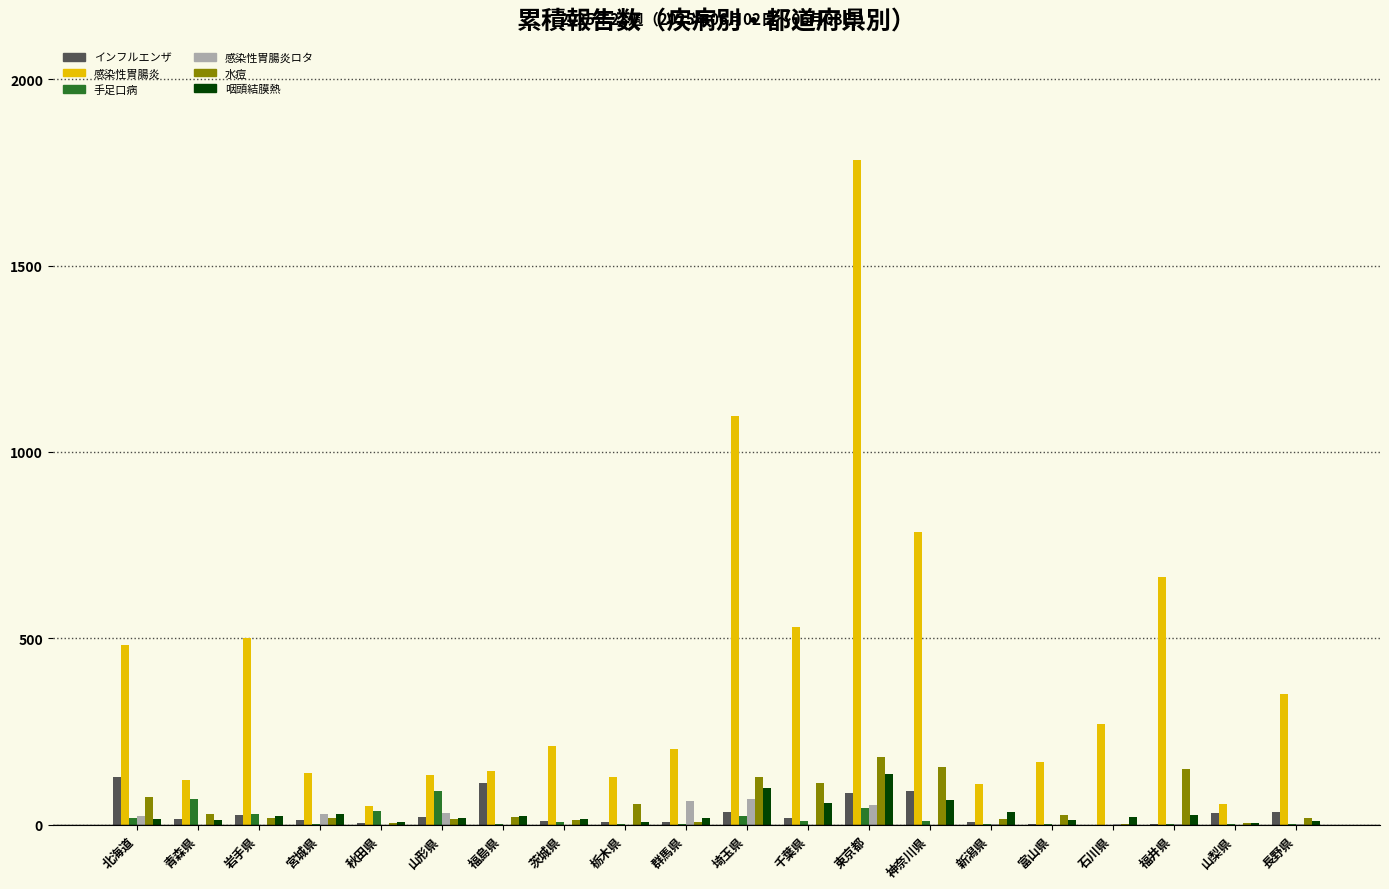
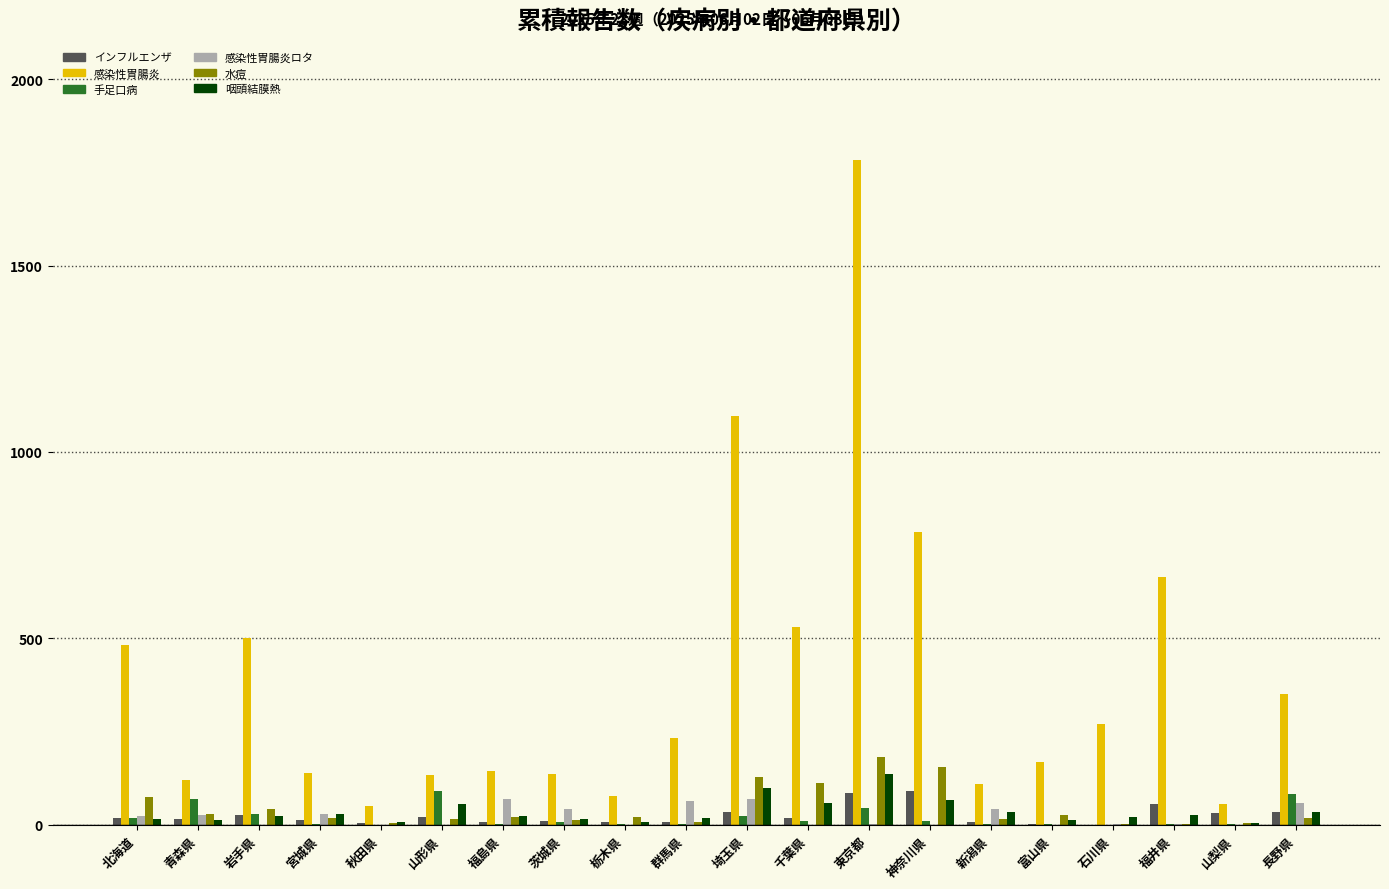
  {
    "インフルエンザ": {
-     "北海道": 130,
+     "北海道": 20,
      "青森県": 20,
      "岩手県": 30,
      "宮城県": 10,
      "山形県": 20,
-     "福島県": 110,
+     "福島県": 10,
      "茨城県": 10,
      "群馬県": 10,
      "埼玉県": 40,
      "千葉県": 20,
      "東京都": 80,
      "神奈川県": 90,
      "石川県": 0,
-     "福井県": 0,
+     "福井県": 60,
      "山梨県": 30,
      "長野県": 30
    },
    "感染性胃腸炎": {
      "北海道": 480,
      "青森県": 120,
      "岩手県": 500,
      "宮城県": 140,
      "秋田県": 50,
      "山形県": 130,
      "福島県": 140,
-     "茨城県": 210,
-     "栃木県": 130,
-     "群馬県": 200,
+     "茨城県": 140,
+     "栃木県": 80,
+     "群馬県": 230,
      "埼玉県": 1100,
      "千葉県": 530,
      "東京都": 1780,
      "神奈川県": 780,
      "新潟県": 110,
      "富山県": 170,
      "石川県": 270,
      "福井県": 670,
      "山梨県": 60,
      "長野県": 350
    },
    "手足口病": {
      "北海道": 20,
      "青森県": 70,
      "岩手県": 30,
-     "秋田県": 40,
+     "秋田県": 0,
      "山形県": 90,
      "茨城県": 10,
      "埼玉県": 20,
      "千葉県": 10,
      "東京都": 40,
      "神奈川県": 10,
      "石川県": 0,
-     "長野県": 0
+     "長野県": 80
    },
    "感染性胃腸炎ロタ": {
      "北海道": 20,
-     "青森県": 0,
+     "青森県": 30,
      "岩手県": 0,
      "宮城県": 30,
      "秋田県": 0,
-     "山形県": 30,
-     "福島県": 0,
-     "茨城県": 0,
+     "山形県": 0,
+     "福島県": 70,
+     "茨城県": 40,
      "栃木県": 0,
      "群馬県": 60,
      "埼玉県": 70,
      "千葉県": 0,
-     "東京都": 50,
+     "東京都": 0,
      "神奈川県": 0,
-     "新潟県": 0,
+     "新潟県": 40,
      "富山県": 0,
      "山梨県": 0,
-     "長野県": 0
+     "長野県": 60
    },
    "水痘": {
      "北海道": 70,
      "青森県": 30,
-     "岩手県": 20,
+     "岩手県": 40,
      "宮城県": 20,
      "山形県": 20,
      "福島県": 20,
      "茨城県": 10,
-     "栃木県": 60,
+     "栃木県": 20,
      "埼玉県": 130,
      "千葉県": 110,
      "東京都": 180,
      "神奈川県": 150,
      "新潟県": 20,
      "富山県": 30,
-     "福井県": 150,
+     "福井県": 0,
      "長野県": 20
    },
    "咽頭結膜熱": {
      "北海道": 20,
      "青森県": 10,
      "岩手県": 20,
      "宮城県": 30,
      "秋田県": 10,
-     "山形県": 20,
+     "山形県": 60,
      "福島県": 20,
      "茨城県": 20,
      "群馬県": 20,
      "埼玉県": 100,
      "千葉県": 60,
      "東京都": 140,
      "神奈川県": 70,
      "新潟県": 30,
      "富山県": 10,
      "石川県": 20,
      "福井県": 30,
-     "長野県": 10
+     "長野県": 30
    }
  }
